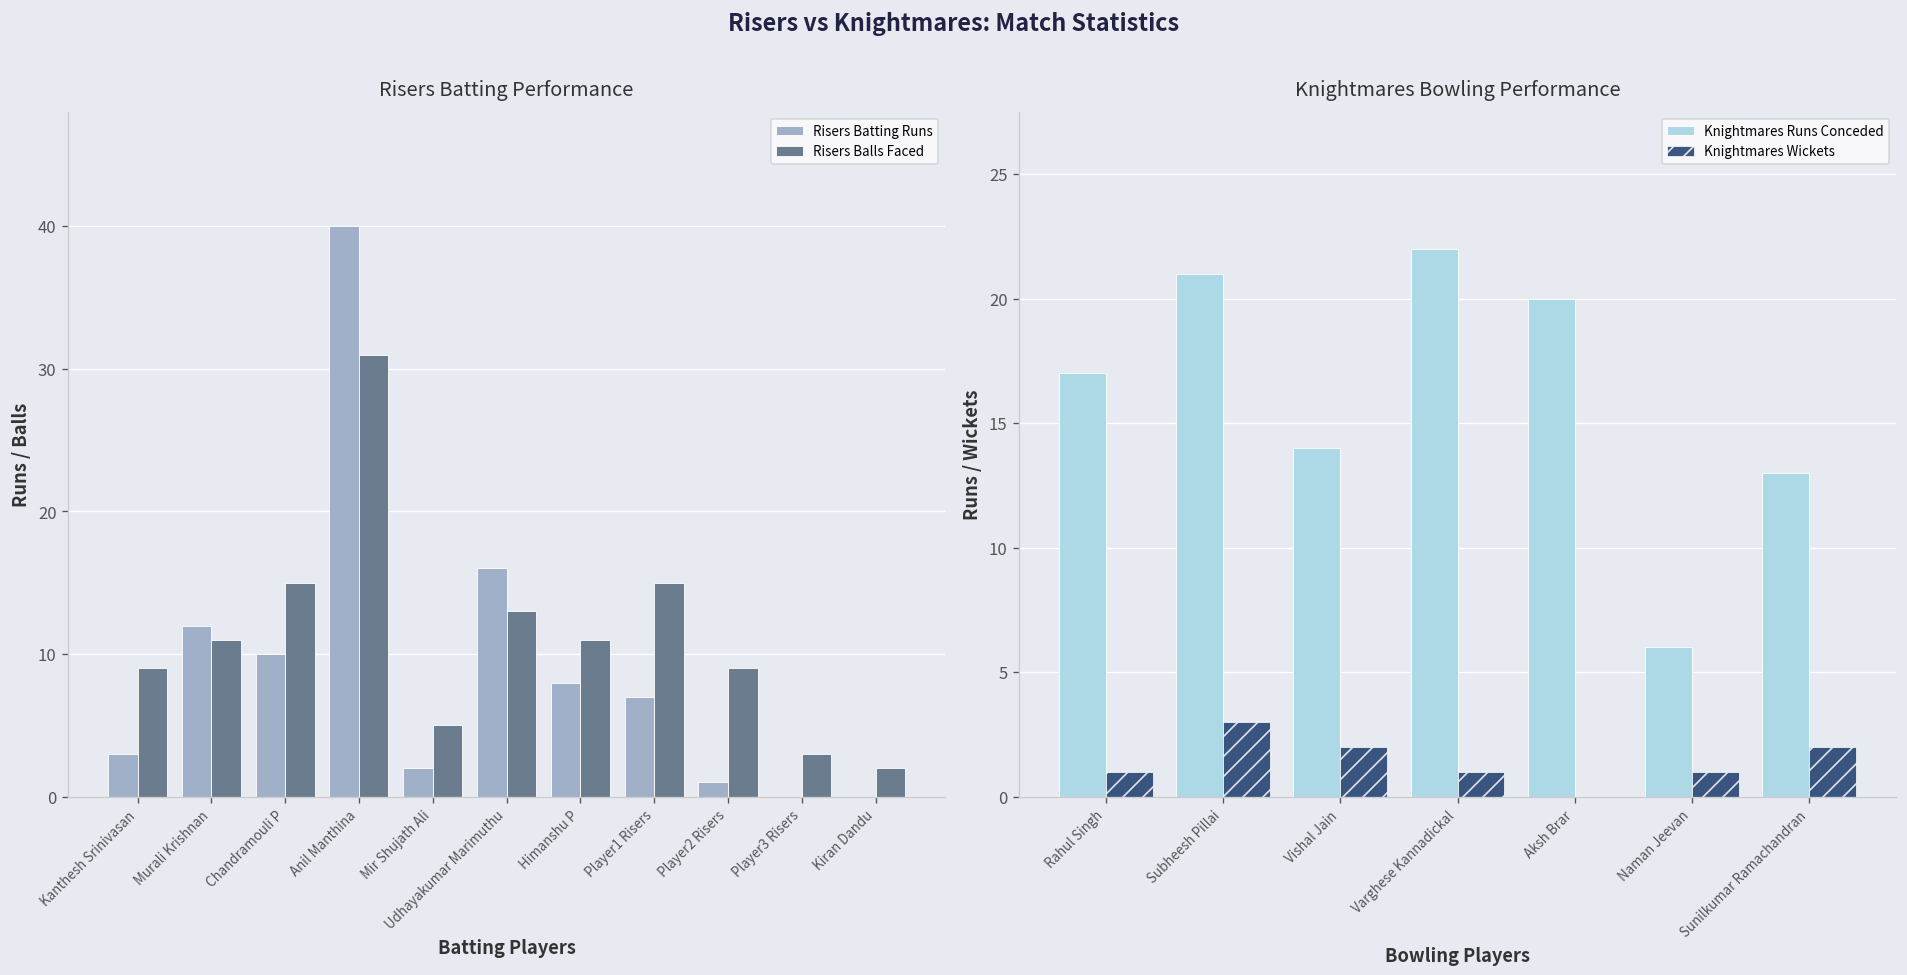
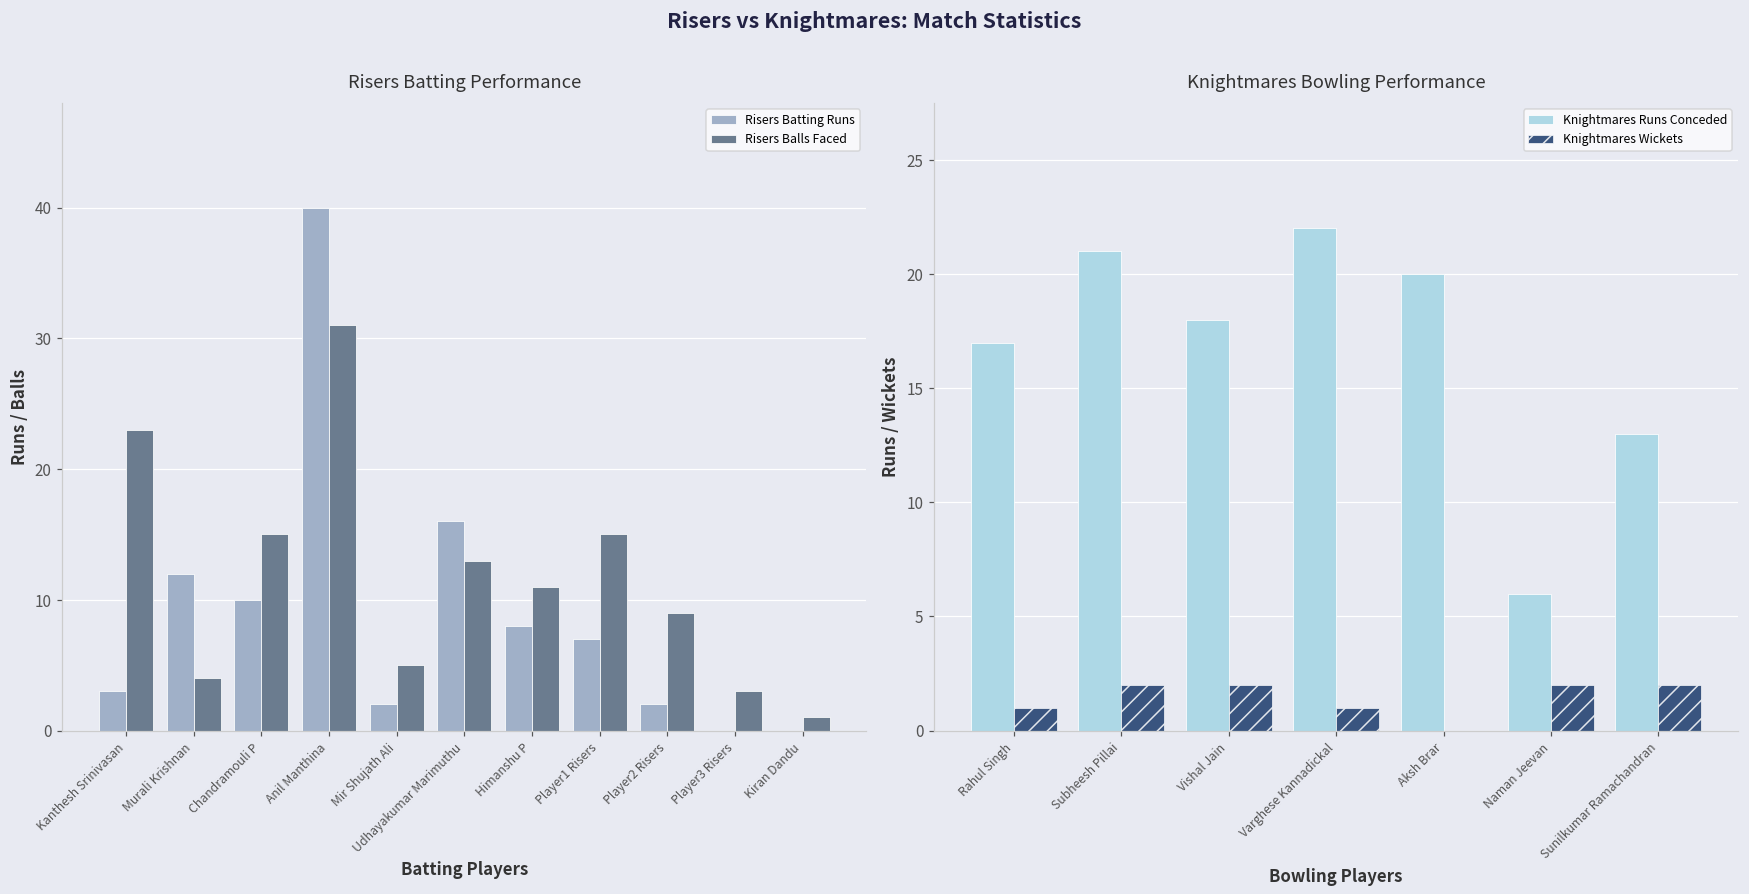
  {
    "Risers Batting Performance": {
      "Risers Batting Runs": {
        "Kanthesh Srinivasan": 3,
        "Murali Krishnan": 12,
        "Chandramouli P": 10,
        "Anil Manthina": 40,
        "Mir Shujath Ali": 2,
        "Udhayakumar Marimuthu": 16,
        "Himanshu P": 8,
        "Player1 Risers": 7,
-       "Player2 Risers": 1,
+       "Player2 Risers": 2,
        "Player3 Risers": 0,
        "Kiran Dandu": 0
      },
      "Risers Balls Faced": {
-       "Kanthesh Srinivasan": 9,
-       "Murali Krishnan": 11,
+       "Kanthesh Srinivasan": 23,
+       "Murali Krishnan": 4,
        "Chandramouli P": 15,
        "Anil Manthina": 31,
        "Mir Shujath Ali": 5,
        "Udhayakumar Marimuthu": 13,
        "Himanshu P": 11,
        "Player1 Risers": 15,
        "Player2 Risers": 9,
        "Player3 Risers": 3,
-       "Kiran Dandu": 2
+       "Kiran Dandu": 1
      }
    },
    "Knightmares Bowling Performance": {
      "Knightmares Runs Conceded": {
        "Rahul Singh": 17,
        "Subheesh Pillai": 21,
-       "Vishal Jain": 14,
+       "Vishal Jain": 18,
        "Varghese Kannadickal": 22,
        "Aksh Brar": 20,
        "Naman Jeevan": 6,
        "Sunilkumar Ramachandran": 13
      },
      "Knightmares Wickets": {
        "Rahul Singh": 1,
-       "Subheesh Pillai": 3,
+       "Subheesh Pillai": 2,
        "Vishal Jain": 2,
        "Varghese Kannadickal": 1,
        "Aksh Brar": 0,
-       "Naman Jeevan": 1,
+       "Naman Jeevan": 2,
        "Sunilkumar Ramachandran": 2
      }
    }
  }
